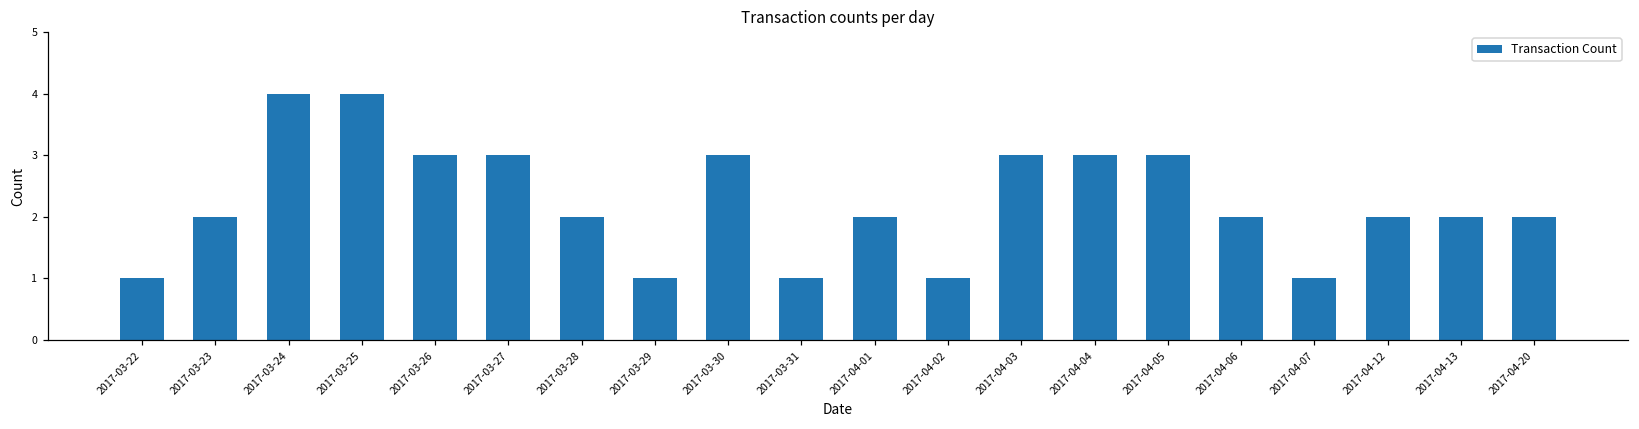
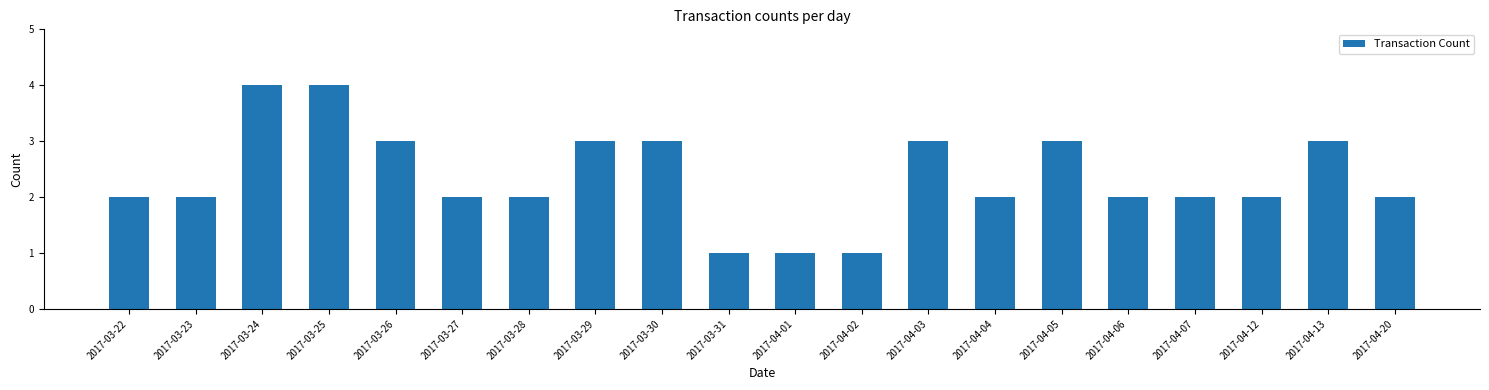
  {
-   "2017-03-22": 1,
+   "2017-03-22": 2,
    "2017-03-23": 2,
    "2017-03-24": 4,
    "2017-03-25": 4,
    "2017-03-26": 3,
-   "2017-03-27": 3,
+   "2017-03-27": 2,
    "2017-03-28": 2,
-   "2017-03-29": 1,
+   "2017-03-29": 3,
    "2017-03-30": 3,
    "2017-03-31": 1,
-   "2017-04-01": 2,
+   "2017-04-01": 1,
    "2017-04-02": 1,
    "2017-04-03": 3,
-   "2017-04-04": 3,
+   "2017-04-04": 2,
    "2017-04-05": 3,
    "2017-04-06": 2,
-   "2017-04-07": 1,
+   "2017-04-07": 2,
    "2017-04-12": 2,
-   "2017-04-13": 2,
+   "2017-04-13": 3,
    "2017-04-20": 2
  }
